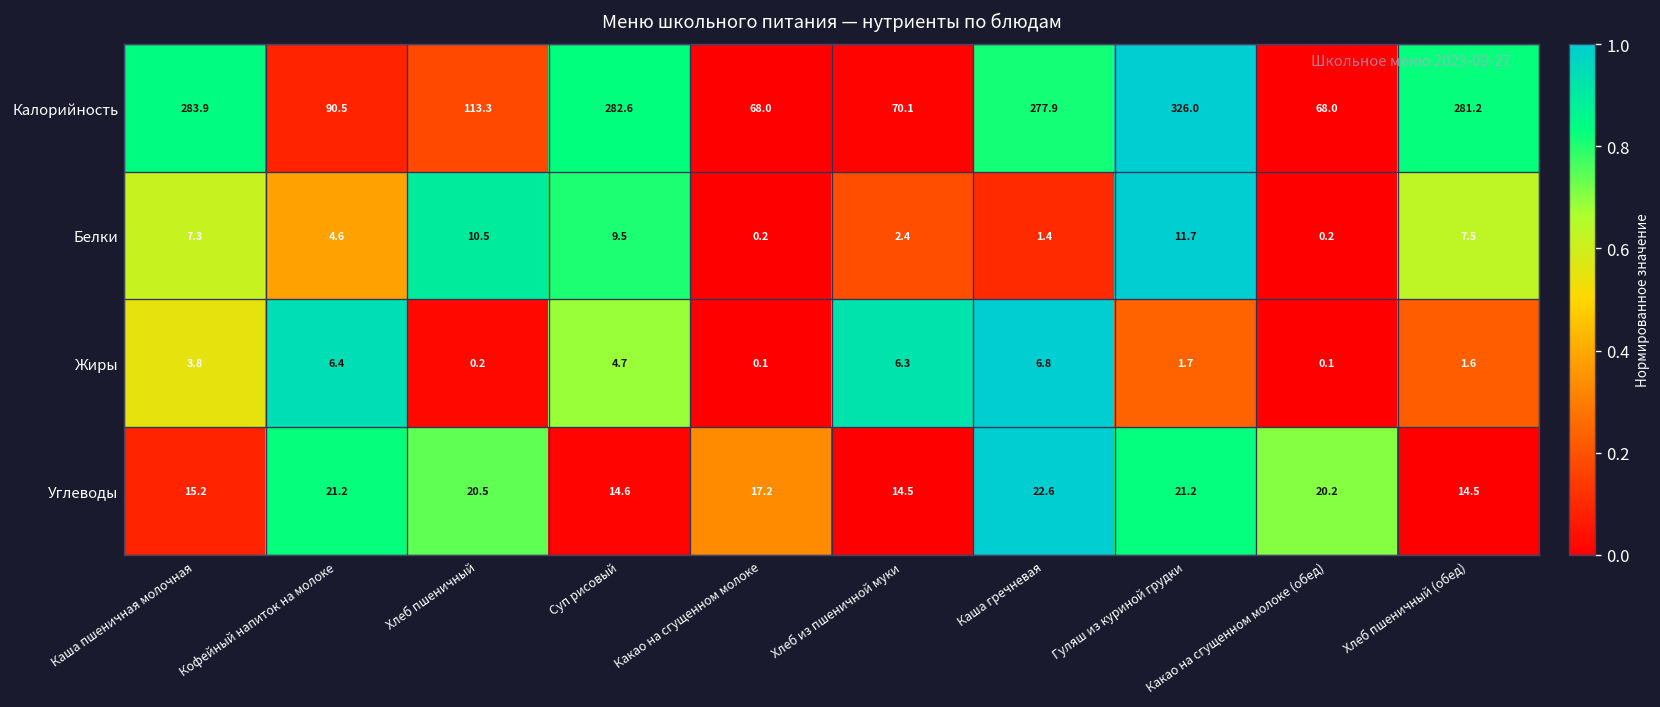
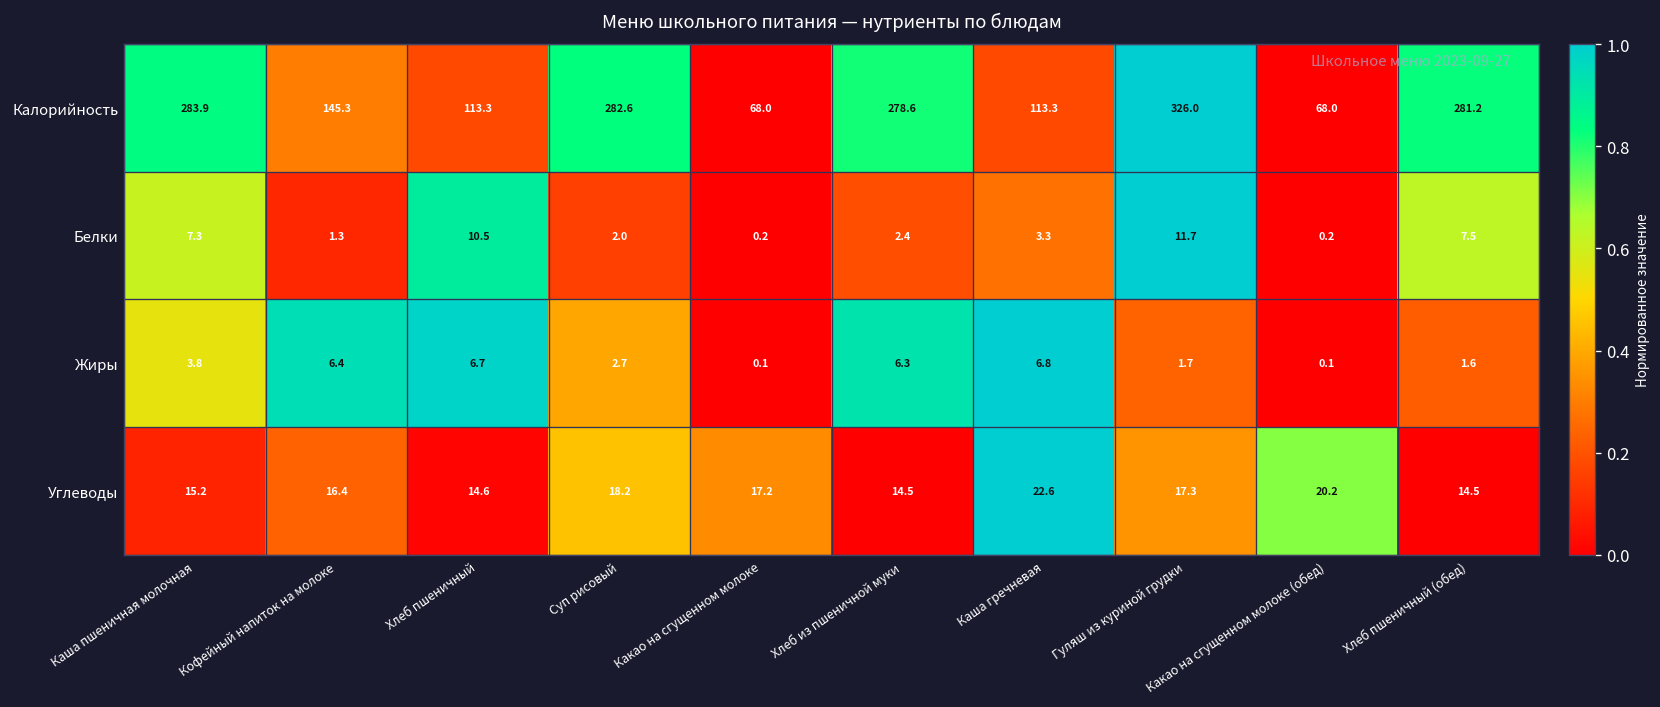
  {
    "Калорийность": {
      "Каша пшеничная молочная": 283.9,
-     "Кофейный напиток на молоке": 90.5,
+     "Кофейный напиток на молоке": 145.3,
      "Хлеб пшеничный": 113.3,
      "Суп рисовый": 282.6,
      "Какао на сгущенном молоке": 68.0,
-     "Хлеб из пшеничной муки": 70.1,
-     "Каша гречневая": 277.9,
+     "Хлеб из пшеничной муки": 278.6,
+     "Каша гречневая": 113.3,
      "Гуляш из куриной грудки": 326.0,
      "Какао на сгущенном молоке (обед)": 68.0
    },
    "Белки": {
      "Каша пшеничная молочная": 7.3,
-     "Кофейный напиток на молоке": 4.6,
+     "Кофейный напиток на молоке": 1.3,
      "Хлеб пшеничный": 10.5,
-     "Суп рисовый": 9.5,
+     "Суп рисовый": 2.0,
      "Какао на сгущенном молоке": 0.2,
      "Хлеб из пшеничной муки": 2.4,
-     "Каша гречневая": 1.4,
+     "Каша гречневая": 3.3,
      "Гуляш из куриной грудки": 11.7,
      "Какао на сгущенном молоке (обед)": 0.2,
      "Хлеб пшеничный (обед)": 7.5
    },
    "Жиры": {
      "Каша пшеничная молочная": 3.8,
      "Кофейный напиток на молоке": 6.4,
-     "Хлеб пшеничный": 0.2,
-     "Суп рисовый": 4.7,
+     "Хлеб пшеничный": 6.7,
+     "Суп рисовый": 2.7,
      "Какао на сгущенном молоке": 0.1,
      "Хлеб из пшеничной муки": 6.3,
      "Каша гречневая": 6.8,
      "Гуляш из куриной грудки": 1.7,
      "Какао на сгущенном молоке (обед)": 0.1,
      "Хлеб пшеничный (обед)": 1.6
    },
    "Углеводы": {
      "Каша пшеничная молочная": 15.2,
-     "Кофейный напиток на молоке": 21.2,
-     "Хлеб пшеничный": 20.5,
-     "Суп рисовый": 14.6,
+     "Кофейный напиток на молоке": 16.4,
+     "Хлеб пшеничный": 14.6,
+     "Суп рисовый": 18.2,
      "Какао на сгущенном молоке": 17.2,
      "Хлеб из пшеничной муки": 14.5,
      "Каша гречневая": 22.6,
-     "Гуляш из куриной грудки": 21.2,
+     "Гуляш из куриной грудки": 17.3,
      "Какао на сгущенном молоке (обед)": 20.2,
      "Хлеб пшеничный (обед)": 14.5
    }
  }
